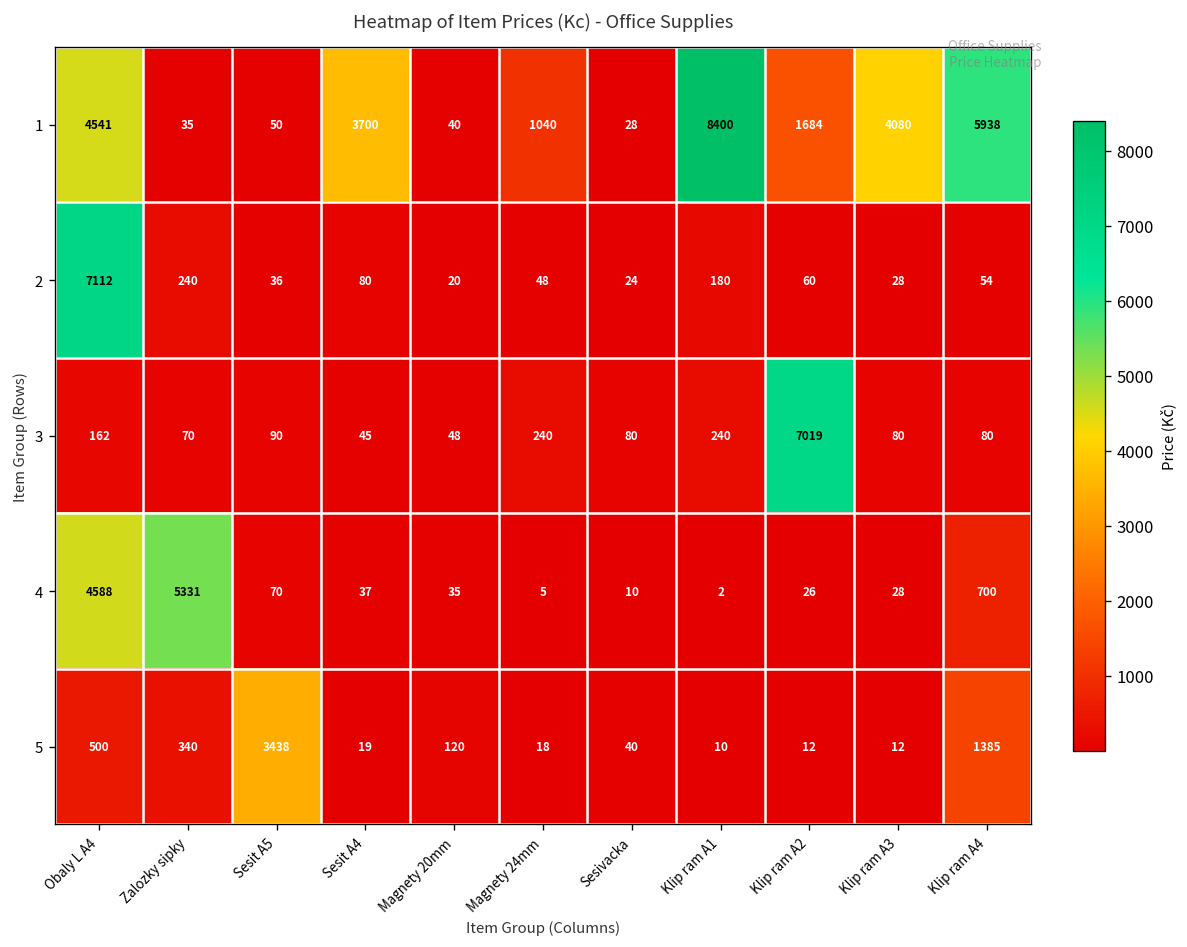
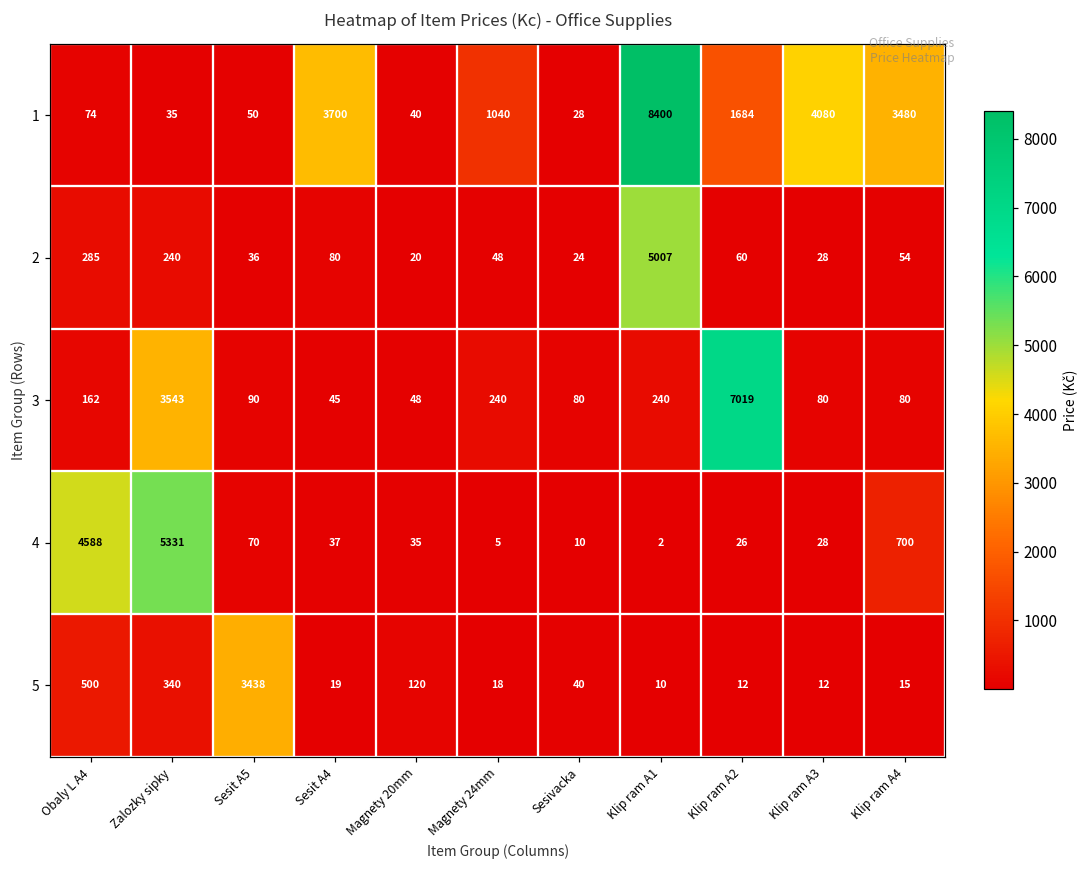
  {
    "1": {
-     "Obaly L A4": 4541,
+     "Obaly L A4": 74,
      "Zalozky sipky": 35,
      "Sesit A5": 50,
      "Sesit A4": 3700,
      "Magnety 20mm": 40,
      "Magnety 24mm": 1040,
      "Sesivacka": 28,
      "Klip ram A1": 8400,
      "Klip ram A2": 1684,
      "Klip ram A3": 4080,
-     "Klip ram A4": 5938
+     "Klip ram A4": 3480
    },
    "2": {
-     "Obaly L A4": 7112,
+     "Obaly L A4": 285,
      "Zalozky sipky": 240,
      "Sesit A5": 36,
      "Sesit A4": 80,
      "Magnety 20mm": 20,
      "Magnety 24mm": 48,
      "Sesivacka": 24,
-     "Klip ram A1": 180,
+     "Klip ram A1": 5007,
      "Klip ram A2": 60,
      "Klip ram A3": 28,
      "Klip ram A4": 54
    },
    "3": {
      "Obaly L A4": 162,
-     "Zalozky sipky": 70,
+     "Zalozky sipky": 3543,
      "Sesit A5": 90,
      "Sesit A4": 45,
      "Magnety 20mm": 48,
      "Magnety 24mm": 240,
      "Sesivacka": 80,
      "Klip ram A1": 240,
      "Klip ram A2": 7019,
      "Klip ram A3": 80,
      "Klip ram A4": 80
    },
    "4": {
      "Obaly L A4": 4588,
      "Zalozky sipky": 5331,
      "Sesit A5": 70,
      "Sesit A4": 37,
      "Magnety 20mm": 35,
      "Magnety 24mm": 5,
      "Sesivacka": 10,
      "Klip ram A1": 2,
      "Klip ram A2": 26,
      "Klip ram A3": 28,
      "Klip ram A4": 700
    },
    "5": {
      "Obaly L A4": 500,
      "Zalozky sipky": 340,
      "Sesit A5": 3438,
      "Sesit A4": 19,
      "Magnety 20mm": 120,
      "Magnety 24mm": 18,
      "Sesivacka": 40,
      "Klip ram A1": 10,
      "Klip ram A2": 12,
      "Klip ram A3": 12,
-     "Klip ram A4": 1385
+     "Klip ram A4": 15
    }
  }
